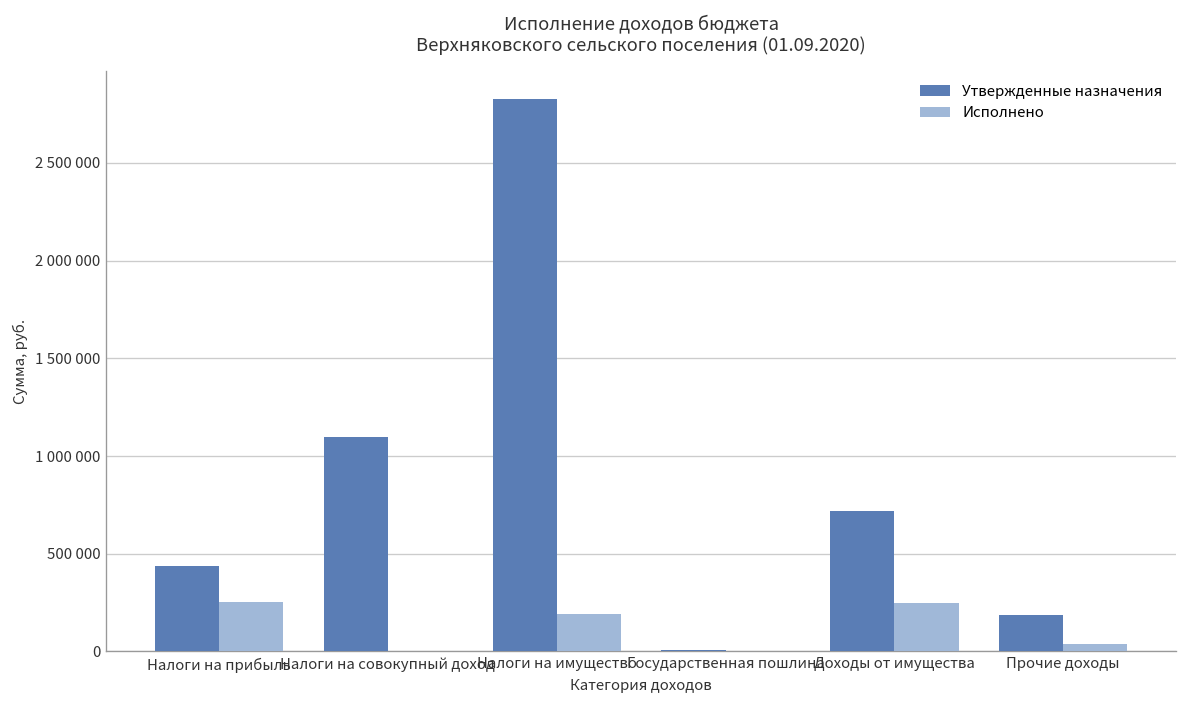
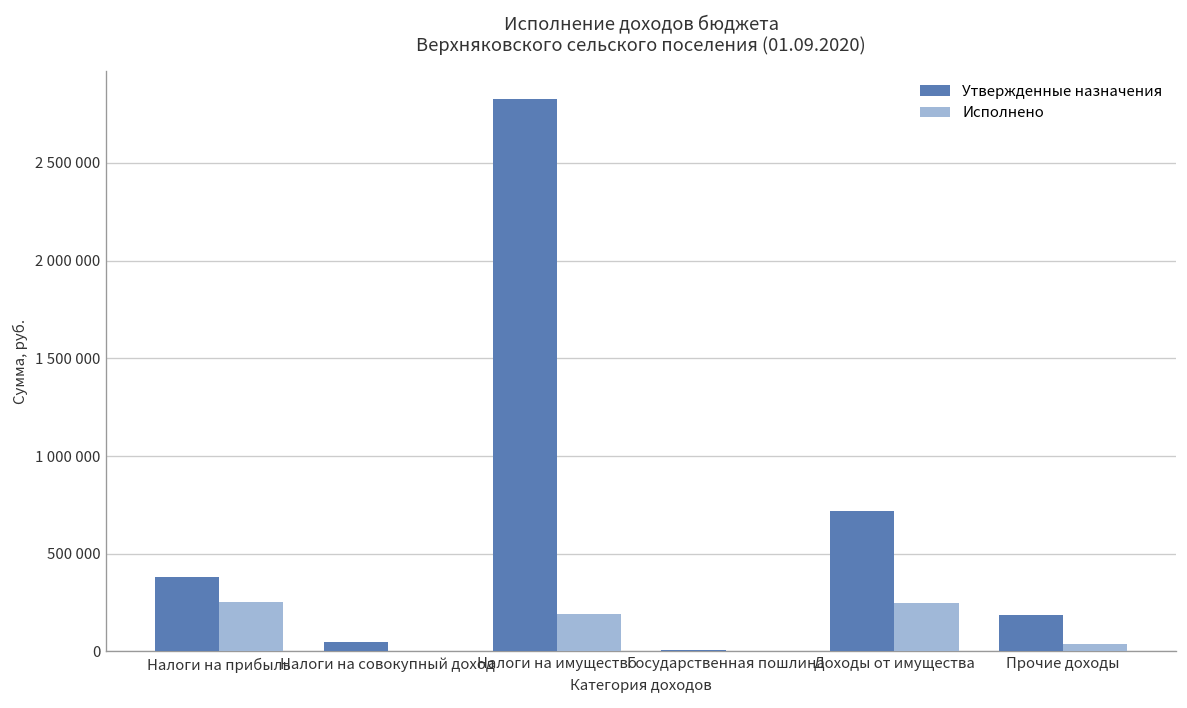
  {
    "Утвержденные назначения": {
-     "Налоги на прибыль": 440000,
-     "Налоги на совокупный доход": 1100000,
+     "Налоги на прибыль": 380000,
+     "Налоги на совокупный доход": 50000,
      "Налоги на имущество": 2830000,
      "Доходы от имущества": 720000,
      "Прочие доходы": 190000
    },
    "Исполнено": {
      "Налоги на прибыль": 250000,
      "Налоги на совокупный доход": 0,
      "Налоги на имущество": 190000,
      "Доходы от имущества": 250000,
      "Прочие доходы": 40000
    }
  }
